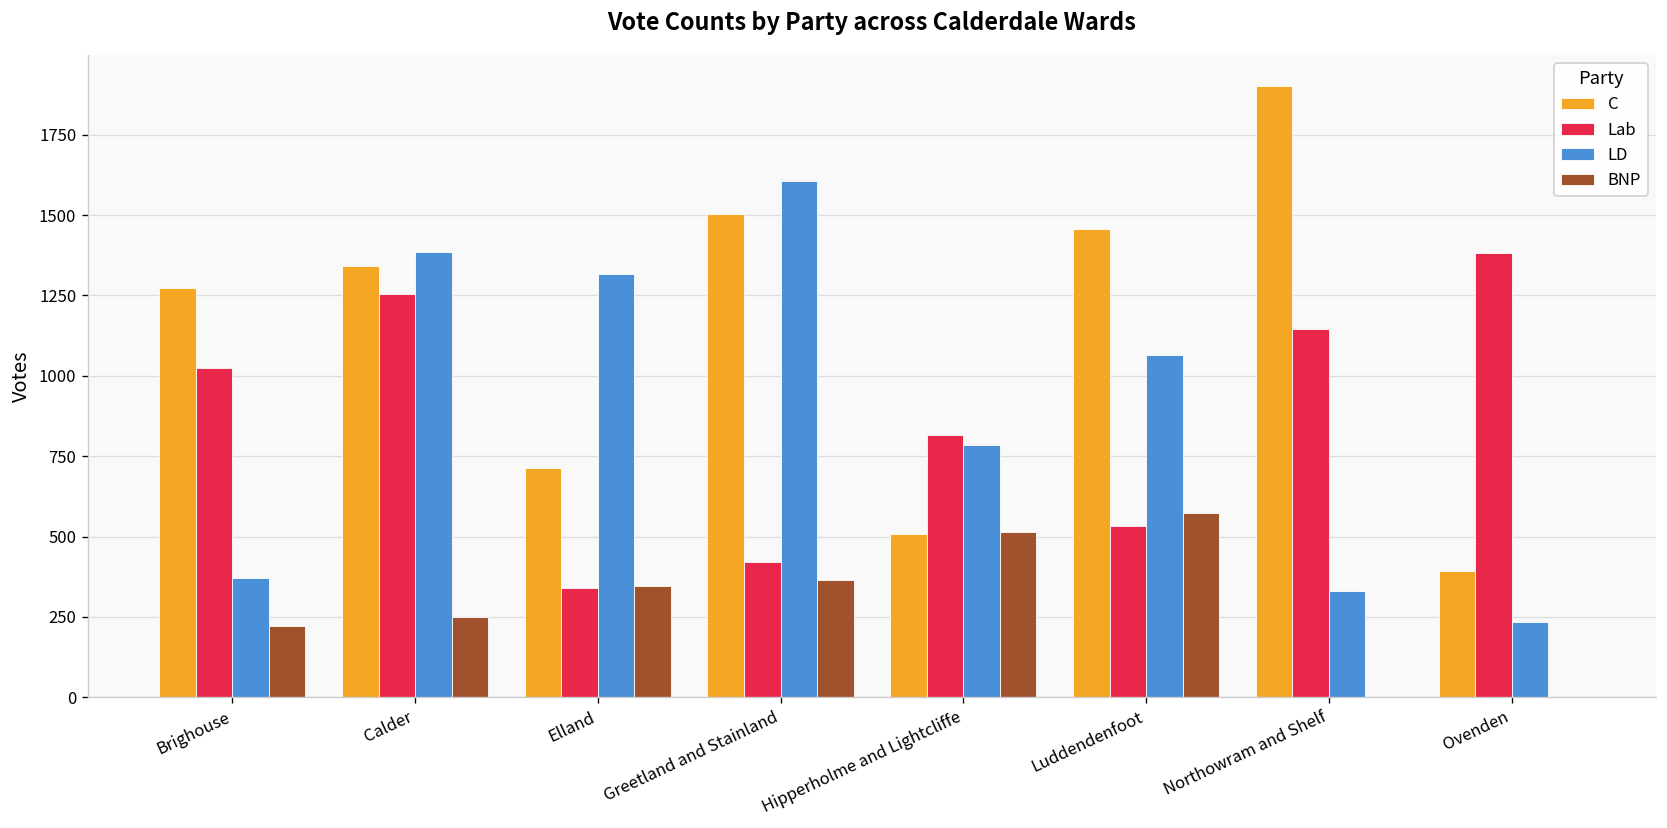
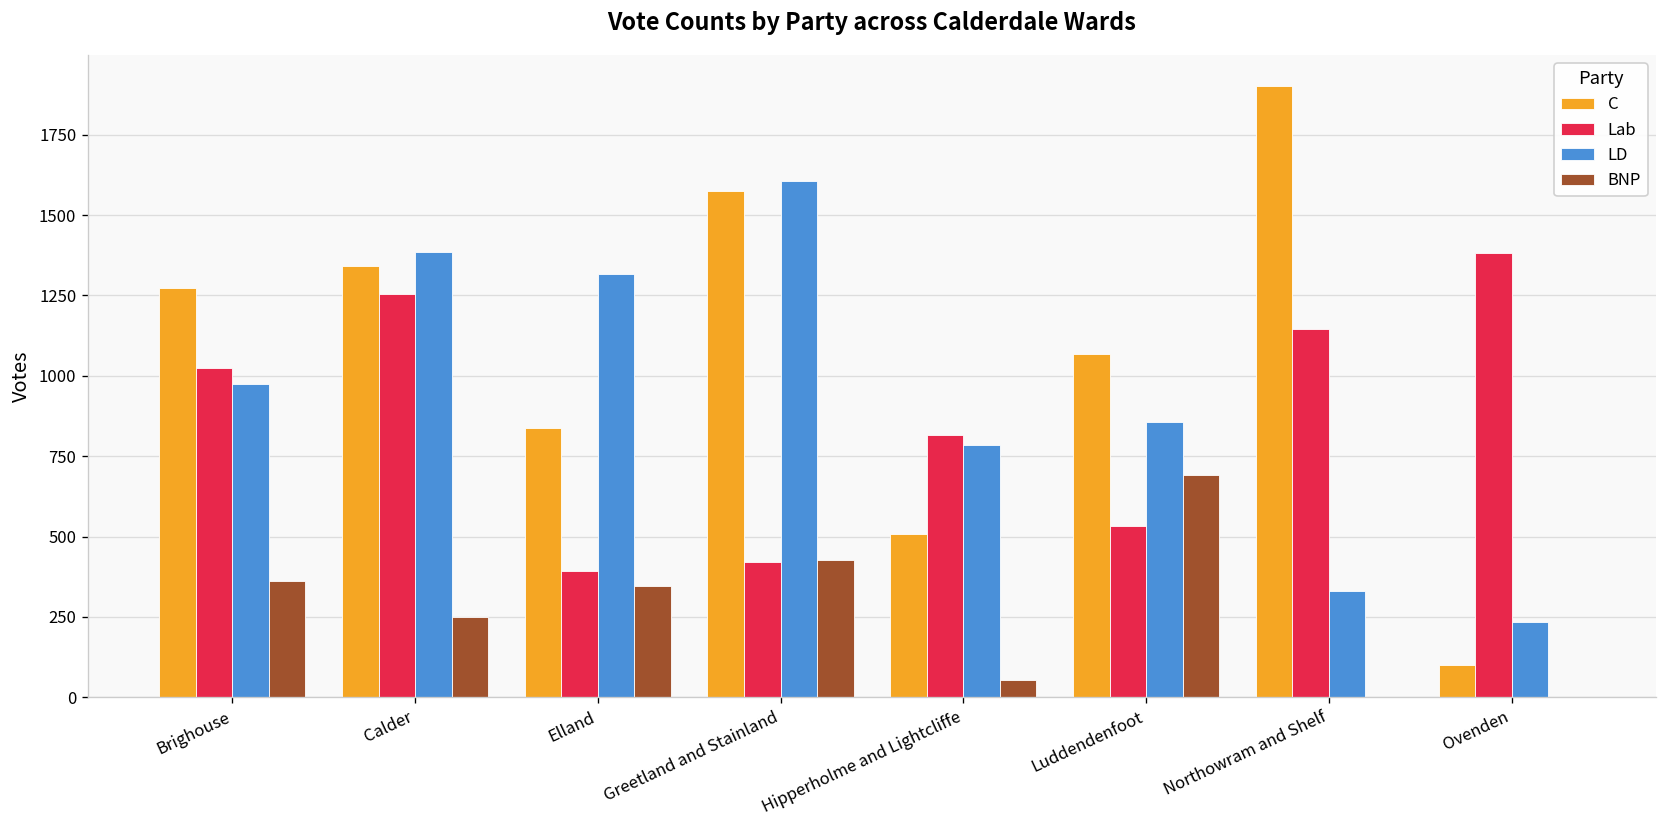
  {
    "C": {
      "Brighouse": 1270,
      "Calder": 1340,
-     "Elland": 710,
-     "Greetland and Stainland": 1500,
+     "Elland": 840,
+     "Greetland and Stainland": 1580,
      "Hipperholme and Lightcliffe": 510,
-     "Luddendenfoot": 1460,
+     "Luddendenfoot": 1070,
      "Northowram and Shelf": 1900,
-     "Ovenden": 390
+     "Ovenden": 100
    },
    "Lab": {
      "Brighouse": 1020,
      "Calder": 1250,
-     "Elland": 340,
+     "Elland": 390,
      "Greetland and Stainland": 420,
      "Hipperholme and Lightcliffe": 820,
      "Luddendenfoot": 530,
      "Northowram and Shelf": 1150,
      "Ovenden": 1380
    },
    "LD": {
-     "Brighouse": 370,
+     "Brighouse": 980,
      "Calder": 1390,
      "Elland": 1320,
      "Greetland and Stainland": 1610,
      "Hipperholme and Lightcliffe": 790,
-     "Luddendenfoot": 1070,
+     "Luddendenfoot": 860,
      "Northowram and Shelf": 330,
      "Ovenden": 240
    },
    "BNP": {
-     "Brighouse": 220,
+     "Brighouse": 360,
      "Calder": 250,
      "Elland": 350,
-     "Greetland and Stainland": 370,
-     "Hipperholme and Lightcliffe": 520,
-     "Luddendenfoot": 570,
+     "Greetland and Stainland": 430,
+     "Hipperholme and Lightcliffe": 50,
+     "Luddendenfoot": 690,
      "Northowram and Shelf": 0,
      "Ovenden": 0
    }
  }
